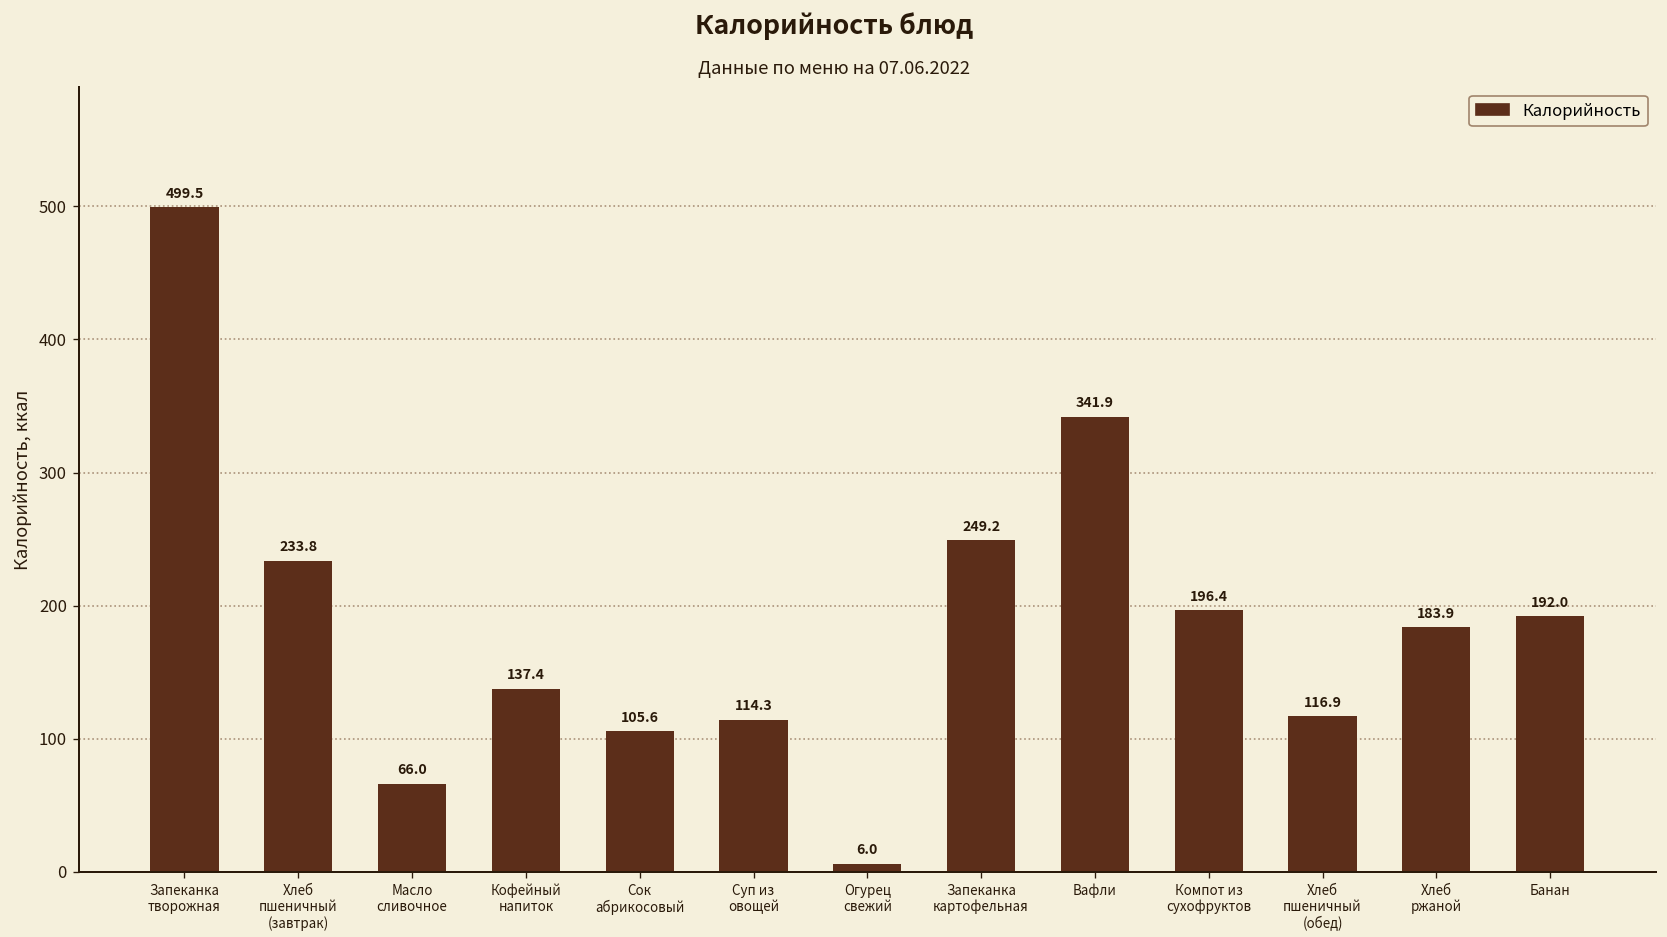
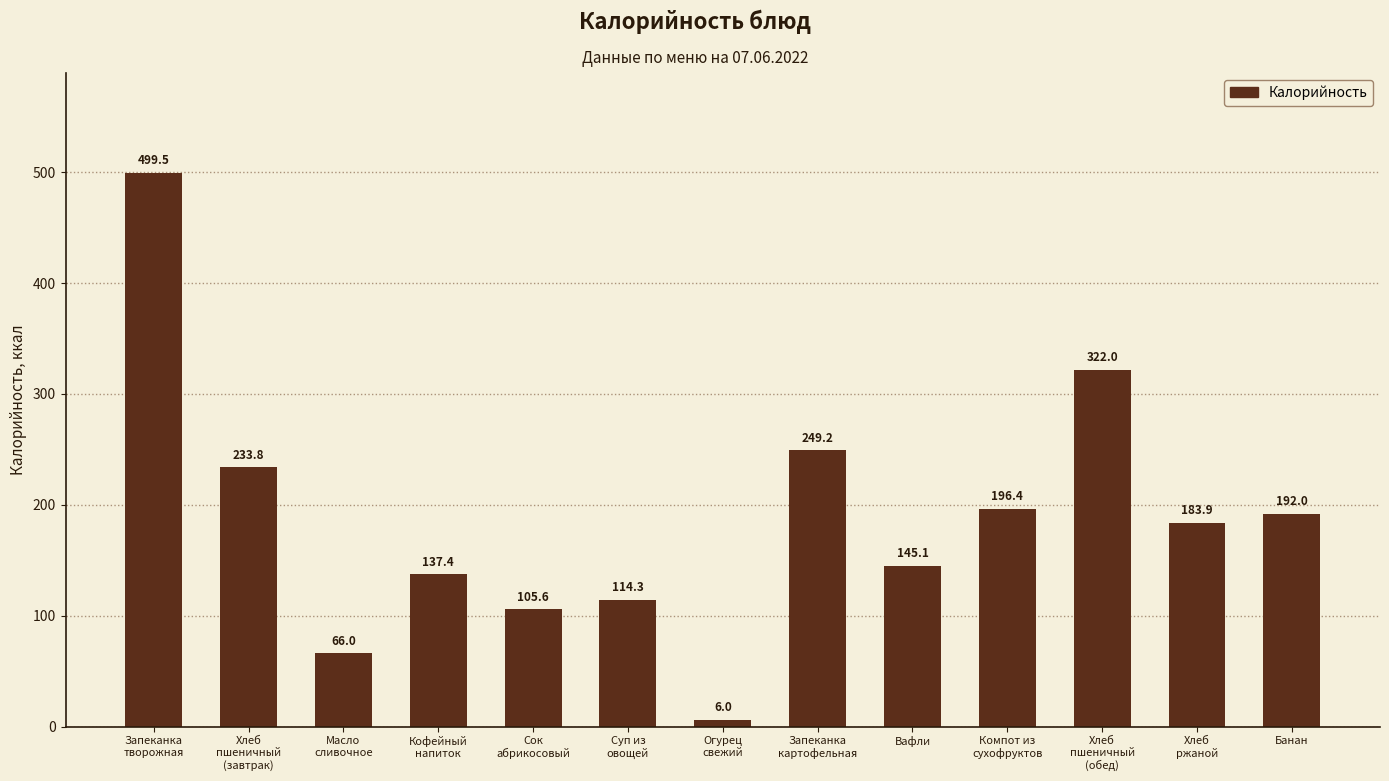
  {
    "Запеканка творожная": 499.5,
    "Хлеб пшеничный (завтрак)": 233.8,
    "Масло сливочное": 66.0,
    "Кофейный напиток": 137.4,
    "Сок абрикосовый": 105.6,
    "Суп из овощей": 114.3,
    "Огурец свежий": 6.0,
    "Запеканка картофельная": 249.2,
-   "Вафли": 341.9,
+   "Вафли": 145.1,
    "Компот из сухофруктов": 196.4,
-   "Хлеб пшеничный (обед)": 116.9,
+   "Хлеб пшеничный (обед)": 322.0,
    "Хлеб ржаной": 183.9,
    "Банан": 192.0
  }
